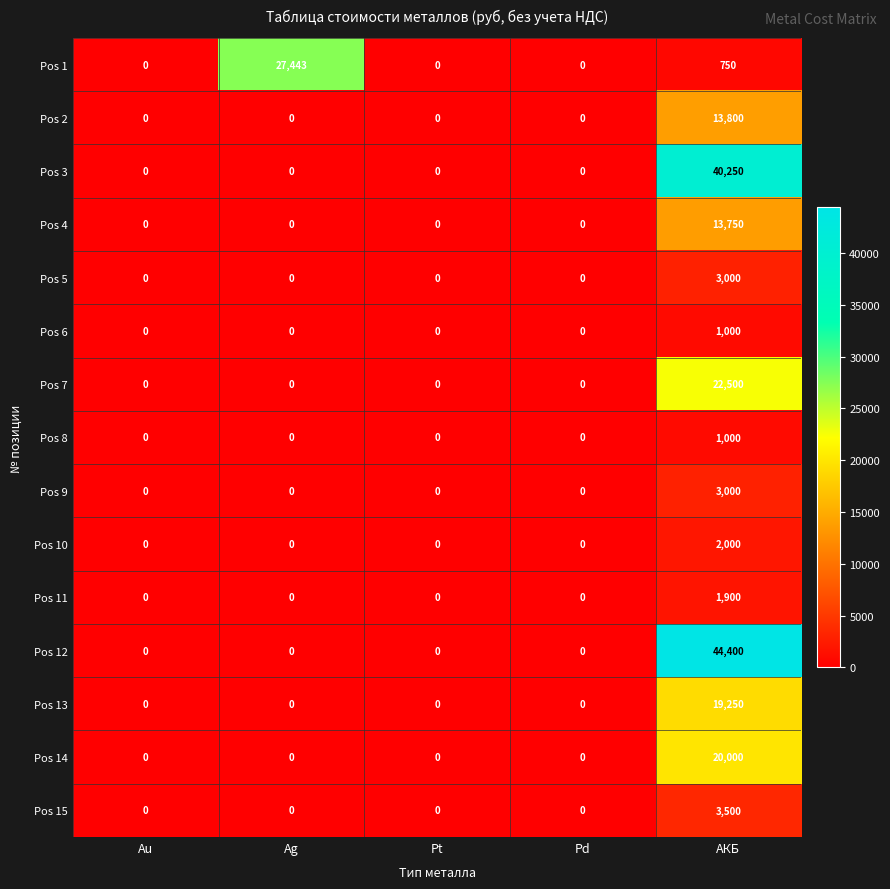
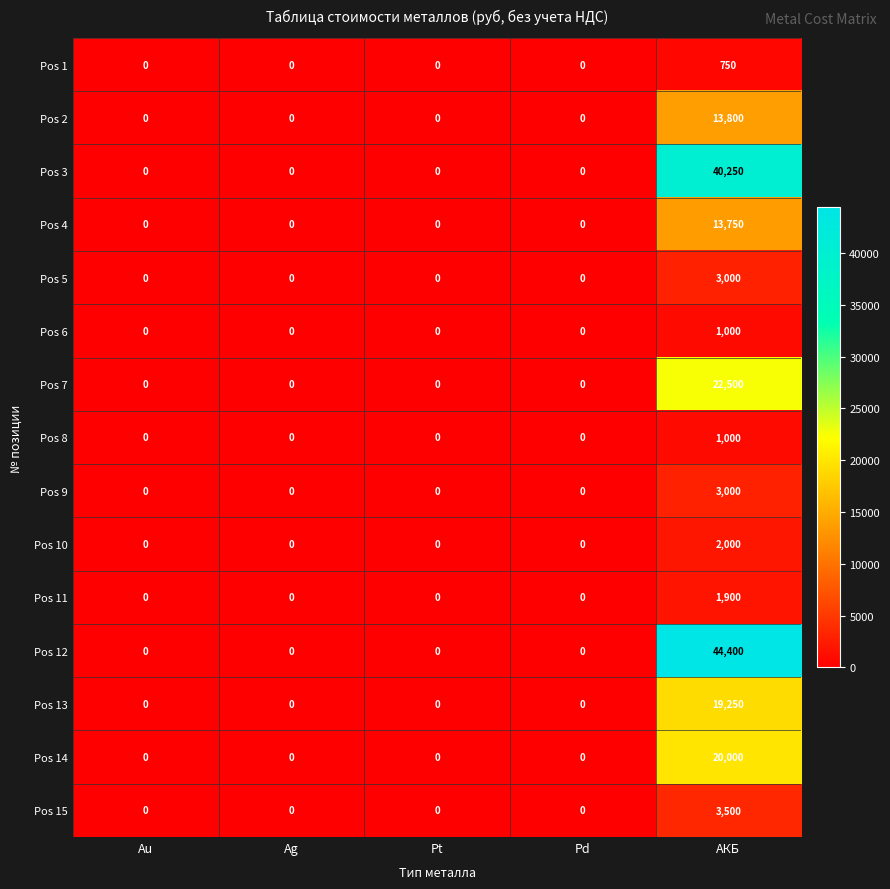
  {
    "Pos 1": {
      "Au": "0",
-     "Ag": "27,443",
+     "Ag": "0",
      "Pt": "0",
      "Pd": "0",
      "АКБ": "750"
    },
    "Pos 2": {
      "Au": "0",
      "Ag": "0",
      "Pt": "0",
      "Pd": "0",
      "АКБ": "13,800"
    },
    "Pos 3": {
      "Au": "0",
      "Ag": "0",
      "Pt": "0",
      "Pd": "0",
      "АКБ": "40,250"
    },
    "Pos 4": {
      "Au": "0",
      "Ag": "0",
      "Pt": "0",
      "Pd": "0",
      "АКБ": "13,750"
    },
    "Pos 5": {
      "Au": "0",
      "Ag": "0",
      "Pt": "0",
      "Pd": "0",
      "АКБ": "3,000"
    },
    "Pos 6": {
      "Au": "0",
      "Ag": "0",
      "Pt": "0",
      "Pd": "0",
      "АКБ": "1,000"
    },
    "Pos 7": {
      "Au": "0",
      "Ag": "0",
      "Pt": "0",
      "Pd": "0",
      "АКБ": "22,500"
    },
    "Pos 8": {
      "Au": "0",
      "Ag": "0",
      "Pt": "0",
      "Pd": "0",
      "АКБ": "1,000"
    },
    "Pos 9": {
      "Au": "0",
      "Ag": "0",
      "Pt": "0",
      "Pd": "0",
      "АКБ": "3,000"
    },
    "Pos 10": {
      "Au": "0",
      "Ag": "0",
      "Pt": "0",
      "Pd": "0",
      "АКБ": "2,000"
    },
    "Pos 11": {
      "Au": "0",
      "Ag": "0",
      "Pt": "0",
      "Pd": "0",
      "АКБ": "1,900"
    },
    "Pos 12": {
      "Au": "0",
      "Ag": "0",
      "Pt": "0",
      "Pd": "0",
      "АКБ": "44,400"
    },
    "Pos 13": {
      "Au": "0",
      "Ag": "0",
      "Pt": "0",
      "Pd": "0",
      "АКБ": "19,250"
    },
    "Pos 14": {
      "Au": "0",
      "Ag": "0",
      "Pt": "0",
      "Pd": "0",
      "АКБ": "20,000"
    },
    "Pos 15": {
      "Au": "0",
      "Ag": "0",
      "Pt": "0",
      "Pd": "0",
      "АКБ": "3,500"
    }
  }
